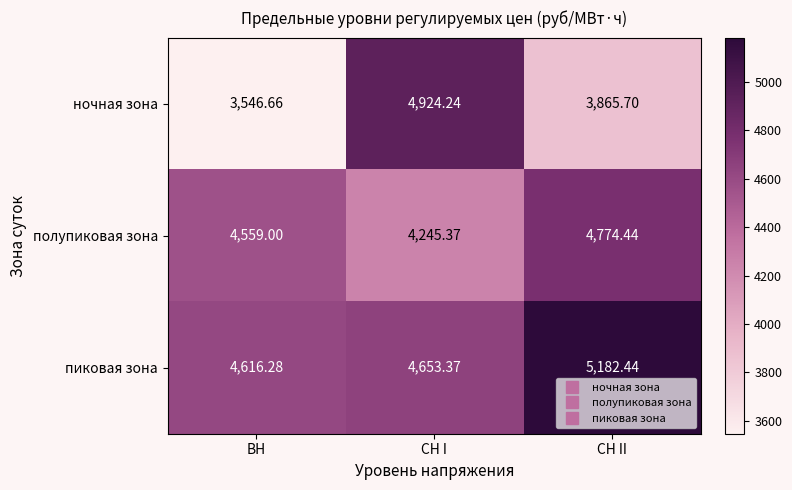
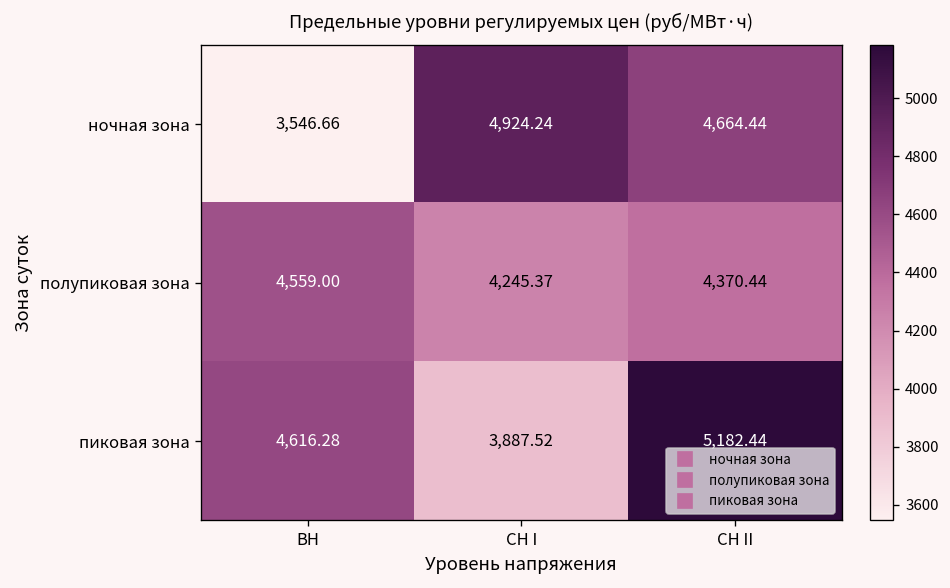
  {
    "ночная зона": {
      "ВН": "3,546.66",
      "СН I": "4,924.24",
-     "СН II": "3,865.70"
+     "СН II": "4,664.44"
    },
    "полупиковая зона": {
      "ВН": "4,559.00",
      "СН I": "4,245.37",
-     "СН II": "4,774.44"
+     "СН II": "4,370.44"
    },
    "пиковая зона": {
      "ВН": "4,616.28",
-     "СН I": "4,653.37",
+     "СН I": "3,887.52",
      "СН II": "5,182.44"
    }
  }
